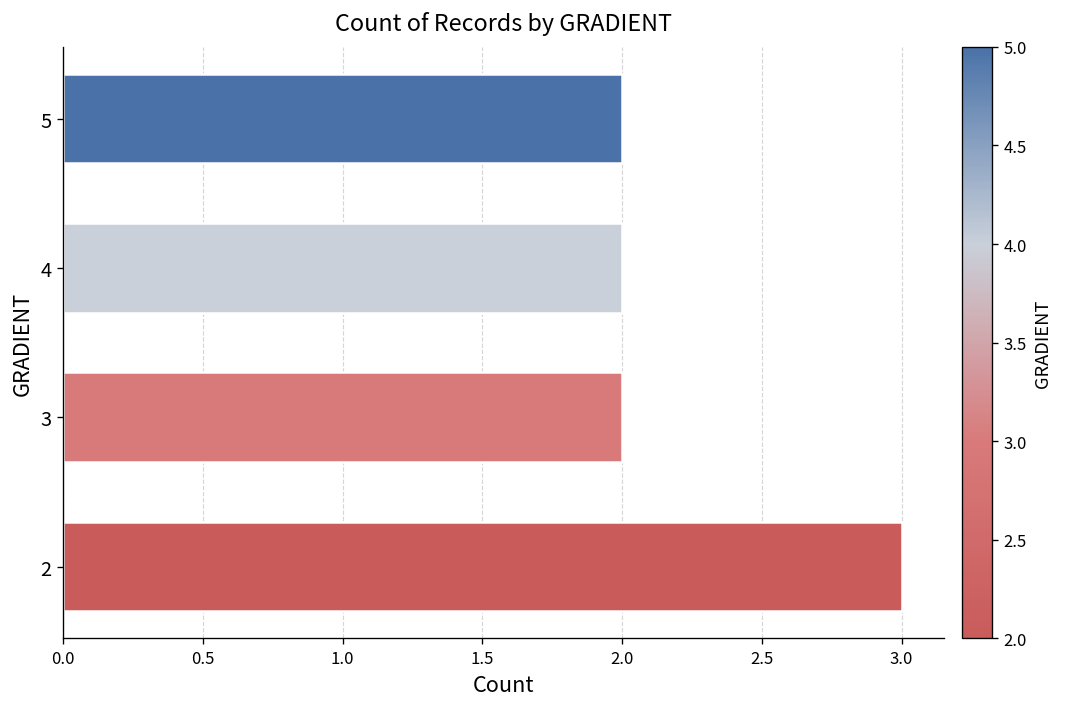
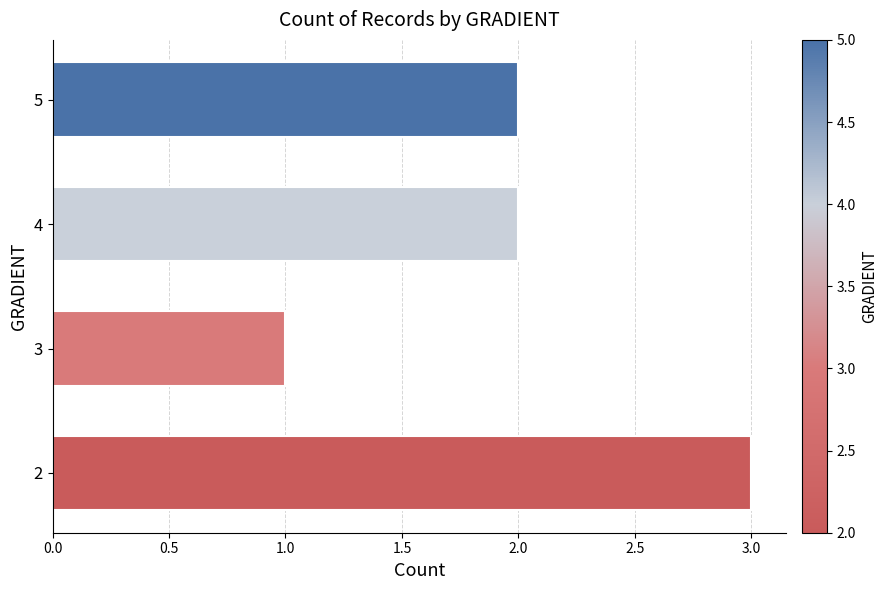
  {
    "5": 2,
    "4": 2,
-   "3": 2,
+   "3": 1,
    "2": 3
  }
